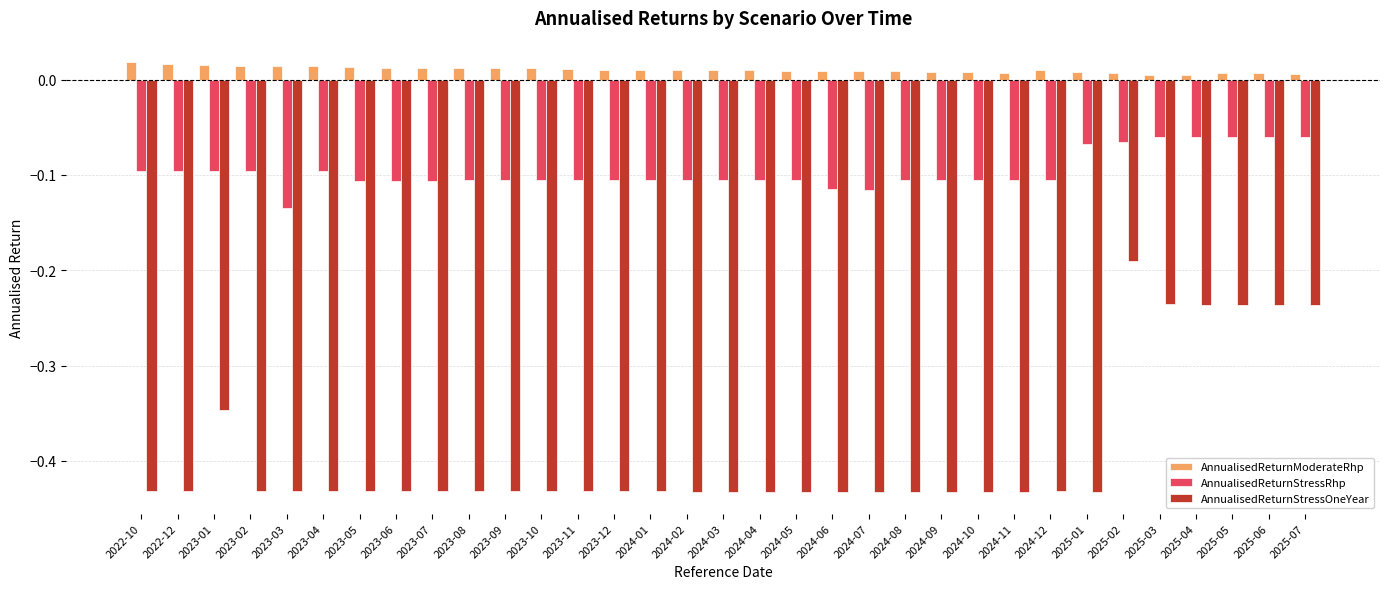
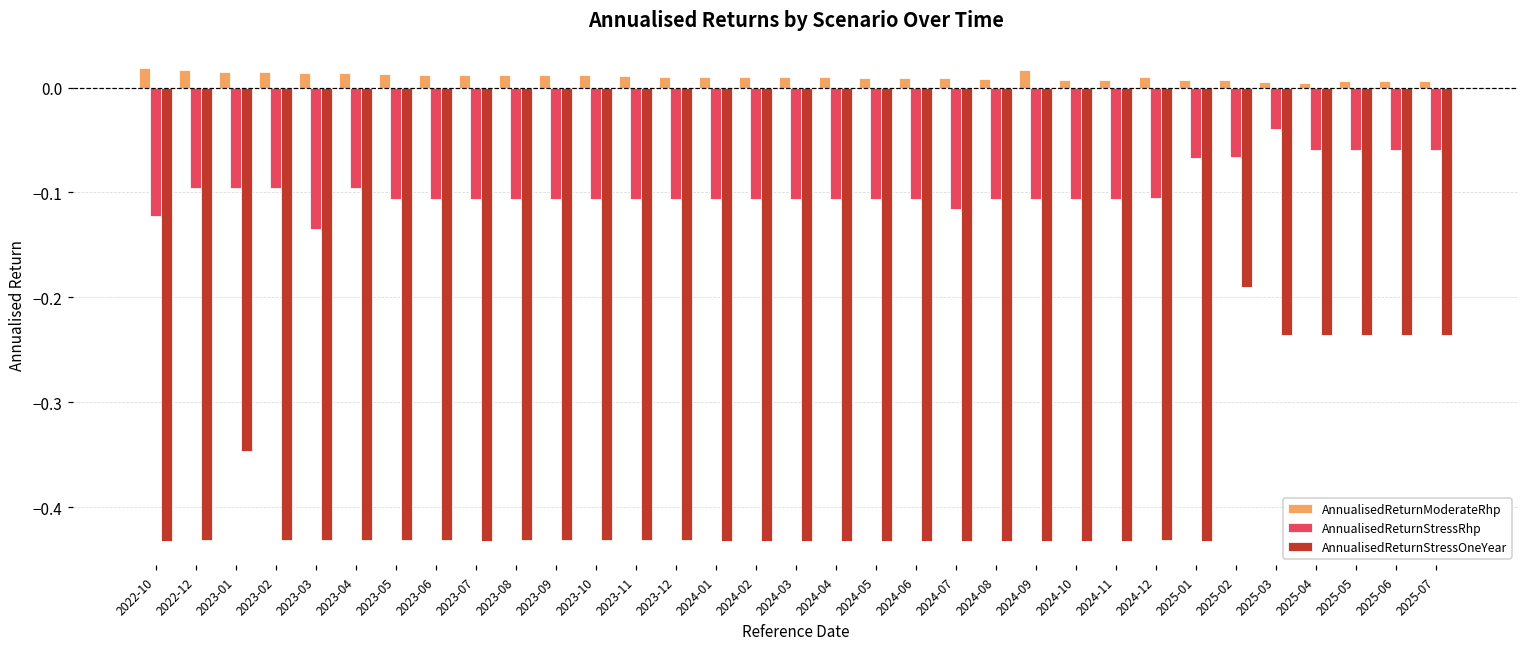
  {
    "AnnualisedReturnModerateRhp": {
      "2022-10": 0.02,
      "2022-12": 0.02,
      "2023-01": 0.01,
      "2023-02": 0.01,
      "2023-03": 0.01,
      "2023-04": 0.01,
      "2023-05": 0.01,
      "2023-06": 0.01,
      "2023-07": 0.01,
      "2023-08": 0.01,
      "2023-09": 0.01,
      "2023-10": 0.01,
      "2023-11": 0.01,
      "2023-12": 0.01,
      "2024-01": 0.01,
      "2024-02": 0.01,
      "2024-03": 0.01,
      "2024-04": 0.01,
      "2024-05": 0.01,
      "2024-06": 0.01,
      "2024-07": 0.01,
      "2024-08": 0.01,
-     "2024-09": 0.01,
+     "2024-09": 0.02,
      "2024-10": 0.01,
      "2024-11": 0.01,
      "2024-12": 0.01,
      "2025-01": 0.01,
      "2025-02": 0.01,
      "2025-03": 0.01,
      "2025-04": 0.00,
      "2025-05": 0.01,
      "2025-06": 0.01,
      "2025-07": 0.01
    },
    "AnnualisedReturnStressRhp": {
-     "2022-10": -0.10,
+     "2022-10": -0.12,
      "2022-12": -0.10,
      "2023-01": -0.10,
      "2023-02": -0.10,
      "2023-03": -0.13,
      "2023-04": -0.10,
      "2023-05": -0.11,
      "2023-06": -0.11,
      "2023-07": -0.11,
      "2023-08": -0.11,
      "2023-09": -0.11,
      "2023-10": -0.11,
      "2023-11": -0.11,
      "2023-12": -0.11,
      "2024-01": -0.11,
      "2024-02": -0.11,
      "2024-03": -0.11,
      "2024-04": -0.11,
      "2024-05": -0.11,
-     "2024-06": -0.12,
+     "2024-06": -0.11,
      "2024-07": -0.12,
      "2024-08": -0.11,
      "2024-09": -0.11,
      "2024-10": -0.11,
      "2024-11": -0.11,
      "2024-12": -0.11,
      "2025-01": -0.07,
      "2025-02": -0.07,
-     "2025-03": -0.06,
+     "2025-03": -0.04,
      "2025-04": -0.06,
      "2025-05": -0.06,
      "2025-06": -0.06,
      "2025-07": -0.06
    },
    "AnnualisedReturnStressOneYear": {
      "2022-10": -0.43,
      "2022-12": -0.43,
      "2023-01": -0.35,
      "2023-02": -0.43,
      "2023-03": -0.43,
      "2023-04": -0.43,
      "2023-05": -0.43,
      "2023-06": -0.43,
      "2023-07": -0.43,
      "2023-08": -0.43,
      "2023-09": -0.43,
      "2023-10": -0.43,
      "2023-11": -0.43,
      "2023-12": -0.43,
      "2024-01": -0.43,
      "2024-02": -0.43,
      "2024-03": -0.43,
      "2024-04": -0.43,
      "2024-05": -0.43,
      "2024-06": -0.43,
      "2024-07": -0.43,
      "2024-08": -0.43,
      "2024-09": -0.43,
      "2024-10": -0.43,
      "2024-11": -0.43,
      "2024-12": -0.43,
      "2025-01": -0.43,
      "2025-02": -0.19,
      "2025-03": -0.24,
      "2025-04": -0.24,
      "2025-05": -0.24,
      "2025-06": -0.24,
      "2025-07": -0.24
    }
  }
